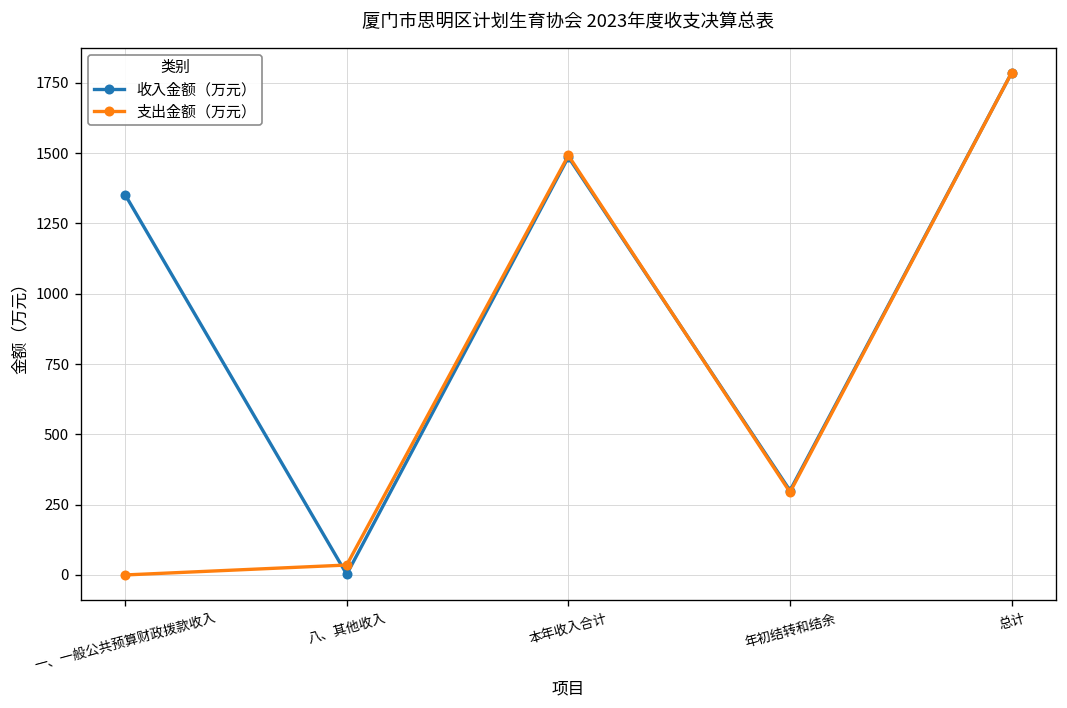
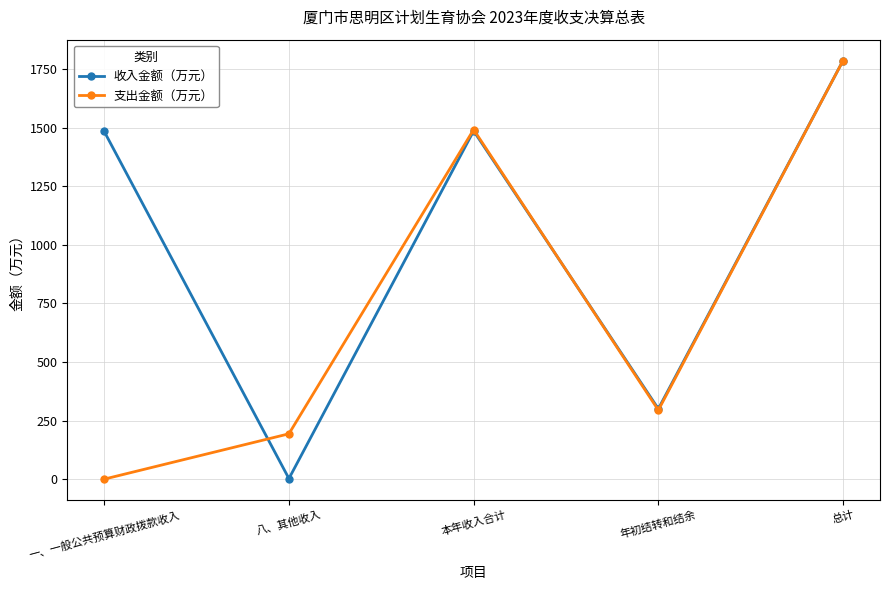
  {
    "收入金额（万元）": {
-     "一、一般公共预算财政拨款收入": 1350,
+     "一、一般公共预算财政拨款收入": 1480,
      "八、其他收入": 0
    },
    "支出金额（万元）": {
      "一、一般公共预算财政拨款收入": 0,
-     "八、其他收入": 40
+     "八、其他收入": 190
    }
  }
